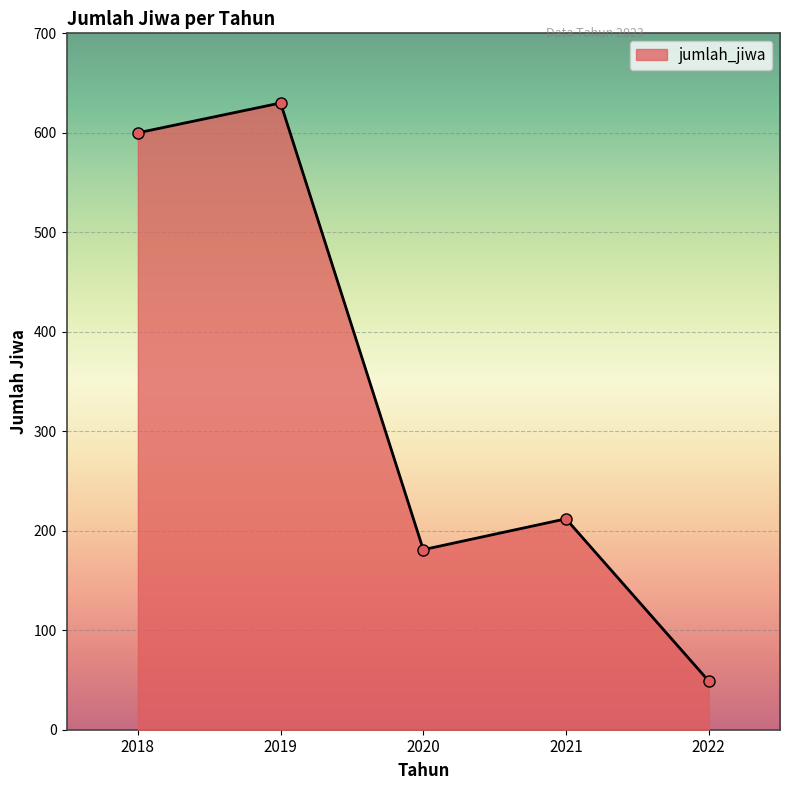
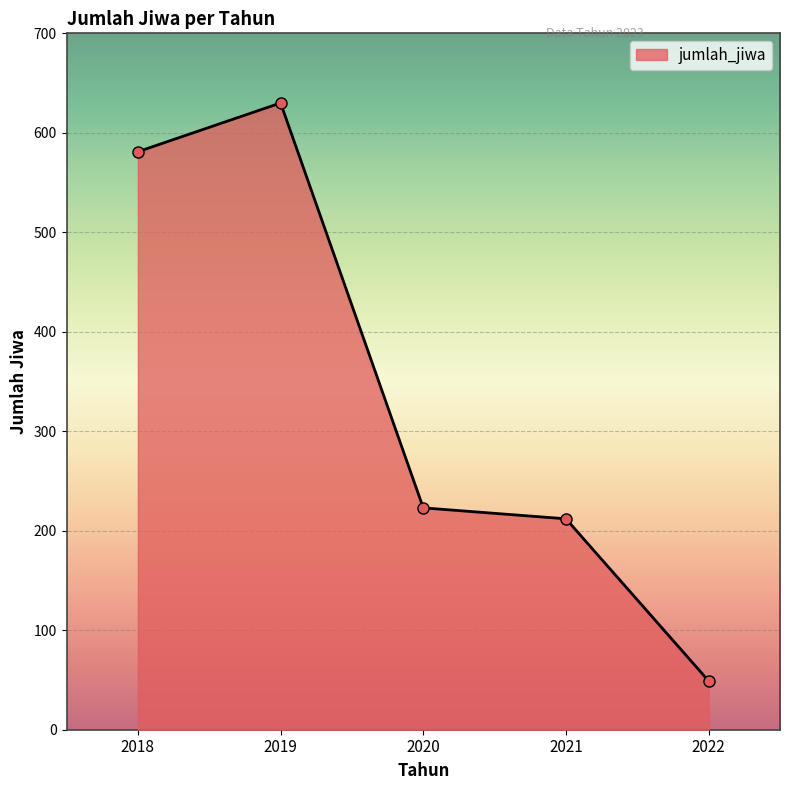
  {
-   "2018": 600,
+   "2018": 580,
    "2019": 630,
-   "2020": 180,
+   "2020": 220,
    "2021": 210,
    "2022": 50
  }
